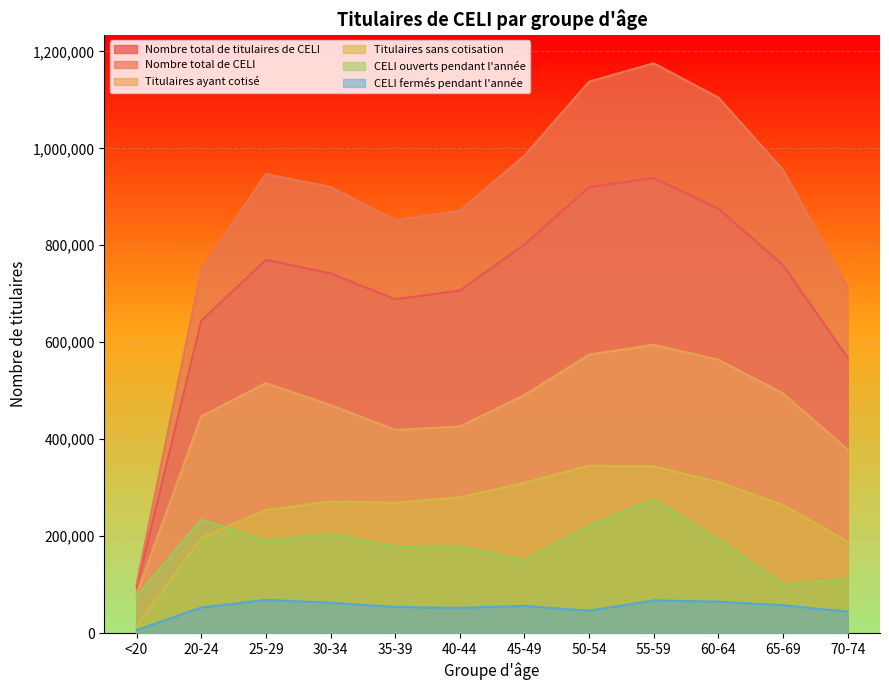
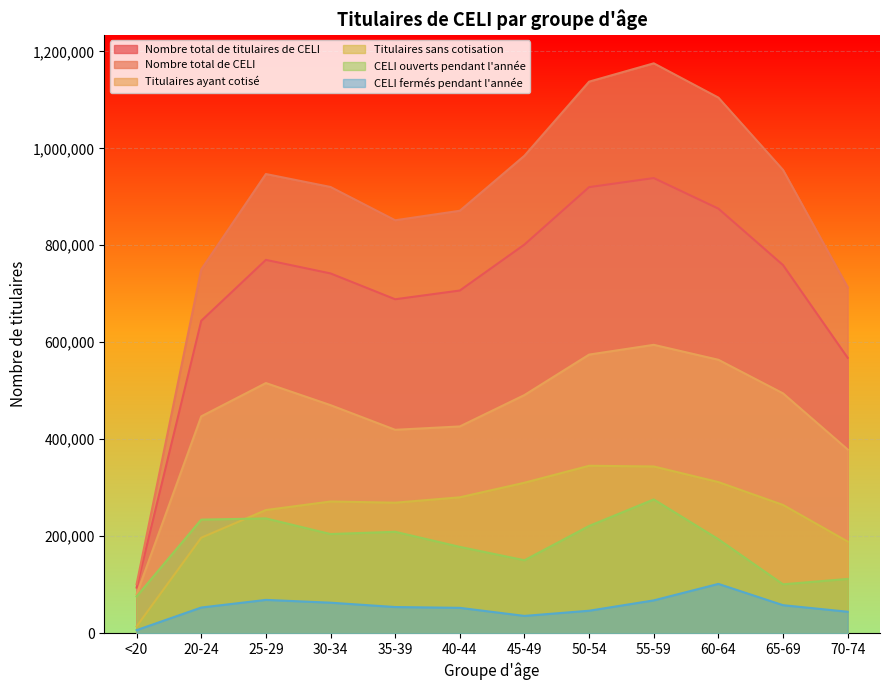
  {
    "CELI ouverts pendant l'année": {
      "20-24": "230,000",
-     "25-29": "190,000",
+     "25-29": "240,000",
      "30-34": "200,000",
-     "35-39": "180,000",
+     "35-39": "210,000",
      "40-44": "180,000",
      "45-49": "150,000",
      "50-54": "220,000",
      "55-59": "280,000",
      "60-64": "190,000",
      "65-69": "100,000",
      "70-74": "110,000"
    },
    "CELI fermés pendant l'année": {
      "<20": "10,000",
      "20-24": "50,000",
      "25-29": "70,000",
      "30-34": "60,000",
      "35-39": "50,000",
      "40-44": "50,000",
-     "45-49": "60,000",
+     "45-49": "40,000",
      "50-54": "50,000",
      "55-59": "70,000",
-     "60-64": "70,000",
+     "60-64": "100,000",
      "65-69": "60,000",
      "70-74": "40,000"
    }
  }
